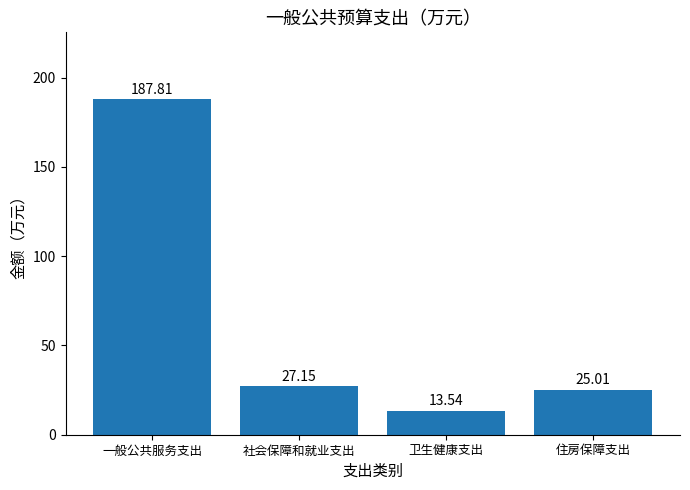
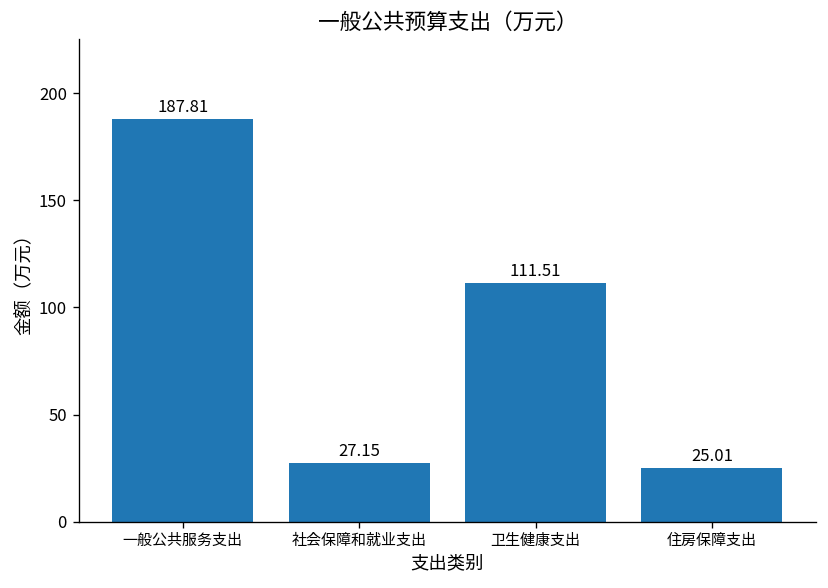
  {
    "一般公共服务支出": 187.81,
    "社会保障和就业支出": 27.15,
-   "卫生健康支出": 13.54,
+   "卫生健康支出": 111.51,
    "住房保障支出": 25.01
  }
